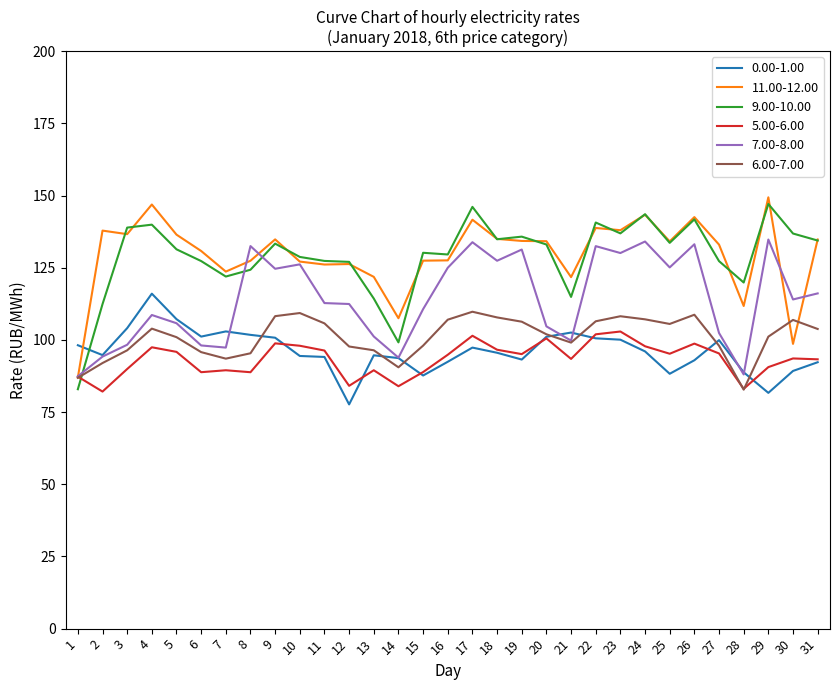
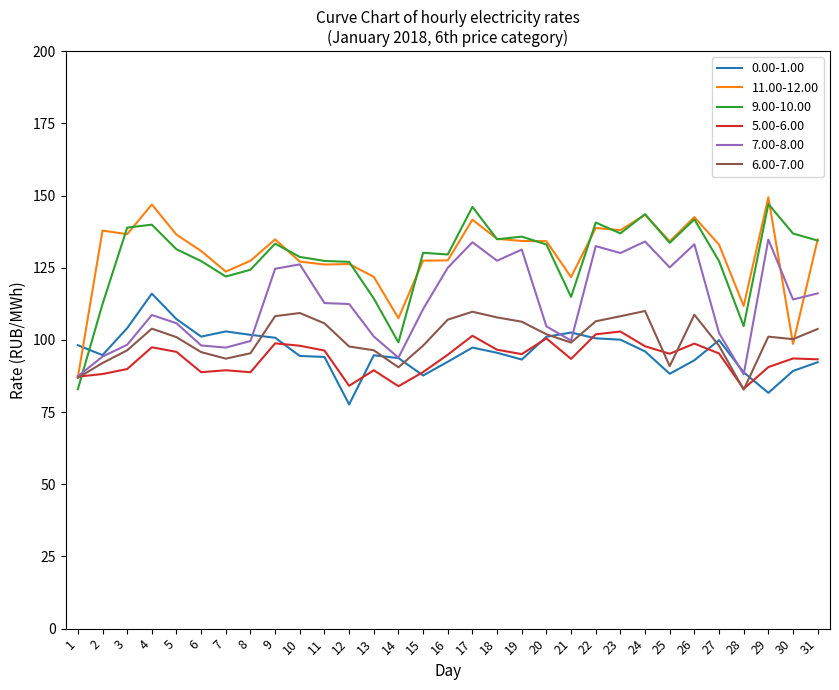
  {
    "0.00-1.00": {
      "1": 98,
      "3": 104,
      "4": 116,
      "5": 107,
      "6": 101,
      "7": 103,
      "8": 102,
      "9": 101,
      "10": 94,
      "11": 94,
      "12": 78,
      "13": 95,
      "15": 88,
      "16": 92,
      "17": 97,
      "18": 96,
      "19": 93,
      "21": 103,
      "22": 101,
      "23": 100,
      "24": 96,
      "25": 88,
      "26": 93,
      "27": 100,
      "29": 82,
      "30": 89,
      "31": 92
    },
    "11.00-12.00": {
      "2": 138,
      "3": 137,
      "4": 147,
      "5": 136,
      "6": 131,
      "7": 124,
      "8": 127,
      "9": 135,
      "10": 127,
      "11": 126,
      "13": 122,
      "14": 108,
      "15": 127,
      "16": 128,
      "17": 142,
      "19": 134,
      "20": 134,
      "21": 122,
      "22": 139,
      "23": 138,
      "27": 133,
      "28": 112,
      "29": 149,
      "30": 99
    },
    "9.00-10.00": {
      "1": 83,
      "2": 112,
      "3": 139,
      "4": 140,
      "5": 131,
      "6": 127,
      "7": 122,
      "8": 124,
      "9": 133,
      "10": 129,
      "11": 127,
      "13": 114,
      "14": 99,
      "15": 130,
      "16": 130,
      "17": 146,
      "19": 136,
      "20": 133,
      "21": 115,
      "22": 141,
      "23": 137,
      "27": 127,
-     "28": 120,
+     "28": 105,
      "29": 147,
      "30": 137
    },
    "5.00-6.00": {
-     "2": 82,
+     "2": 88,
      "3": 90,
      "4": 97,
      "5": 96,
      "6": 89,
      "7": 89,
      "8": 89,
      "9": 99,
      "10": 98,
      "11": 96,
      "12": 84,
      "13": 89,
      "14": 84,
      "15": 89,
      "16": 95,
      "17": 101,
      "18": 97,
      "19": 95,
      "21": 93,
      "22": 102,
      "23": 103,
      "24": 98,
      "25": 95,
      "26": 99,
      "27": 95,
      "29": 91,
      "30": 94,
      "31": 93
    },
    "7.00-8.00": {
      "3": 98,
      "4": 109,
      "5": 106,
      "6": 98,
      "7": 97,
-     "8": 133,
+     "8": 100,
      "9": 125,
      "10": 126,
      "11": 113,
      "12": 112,
      "13": 101,
      "15": 111,
      "16": 125,
      "17": 134,
      "18": 127,
      "19": 131,
      "20": 105,
      "22": 132,
      "23": 130,
      "24": 134,
      "25": 125,
      "26": 133,
      "27": 102,
      "29": 135,
      "30": 114,
      "31": 116
    },
    "6.00-7.00": {
      "2": 92,
      "3": 96,
      "4": 104,
      "5": 101,
      "6": 96,
      "7": 94,
      "8": 95,
      "9": 108,
      "10": 109,
      "11": 106,
      "12": 98,
      "13": 96,
      "14": 91,
      "15": 98,
      "16": 107,
      "17": 110,
      "18": 108,
      "19": 106,
      "22": 106,
      "23": 108,
-     "24": 107,
-     "25": 106,
+     "24": 110,
+     "25": 91,
      "26": 109,
      "27": 98,
      "29": 101,
-     "30": 107,
+     "30": 100,
      "31": 104
    }
  }
